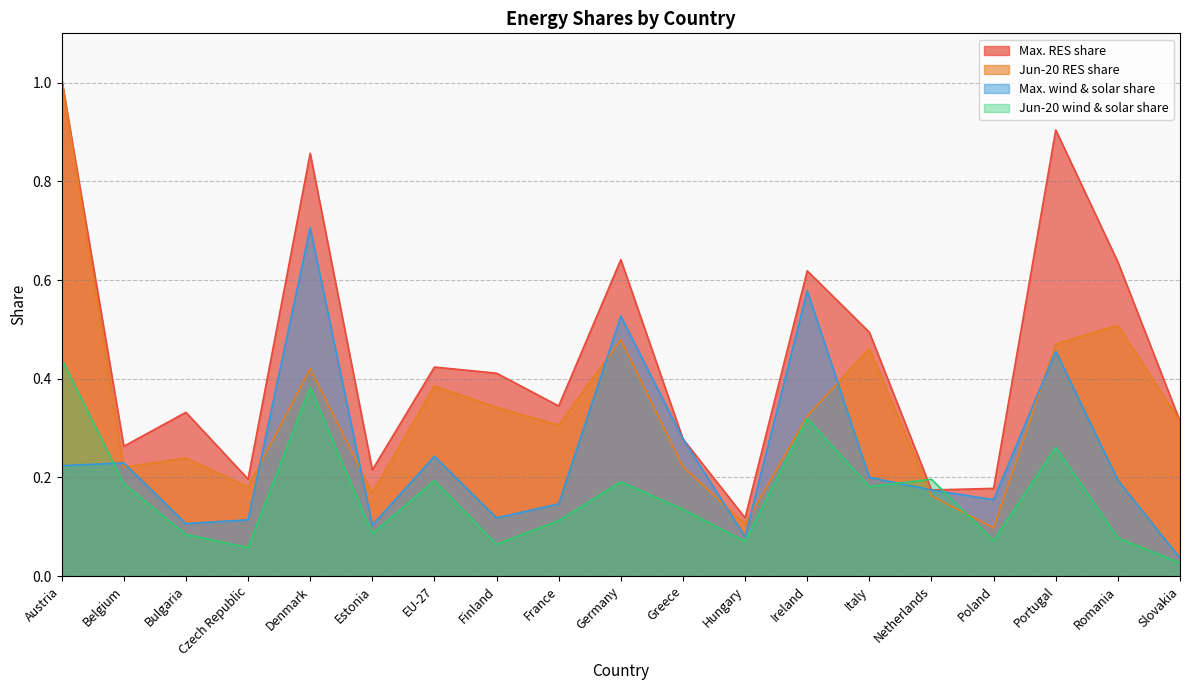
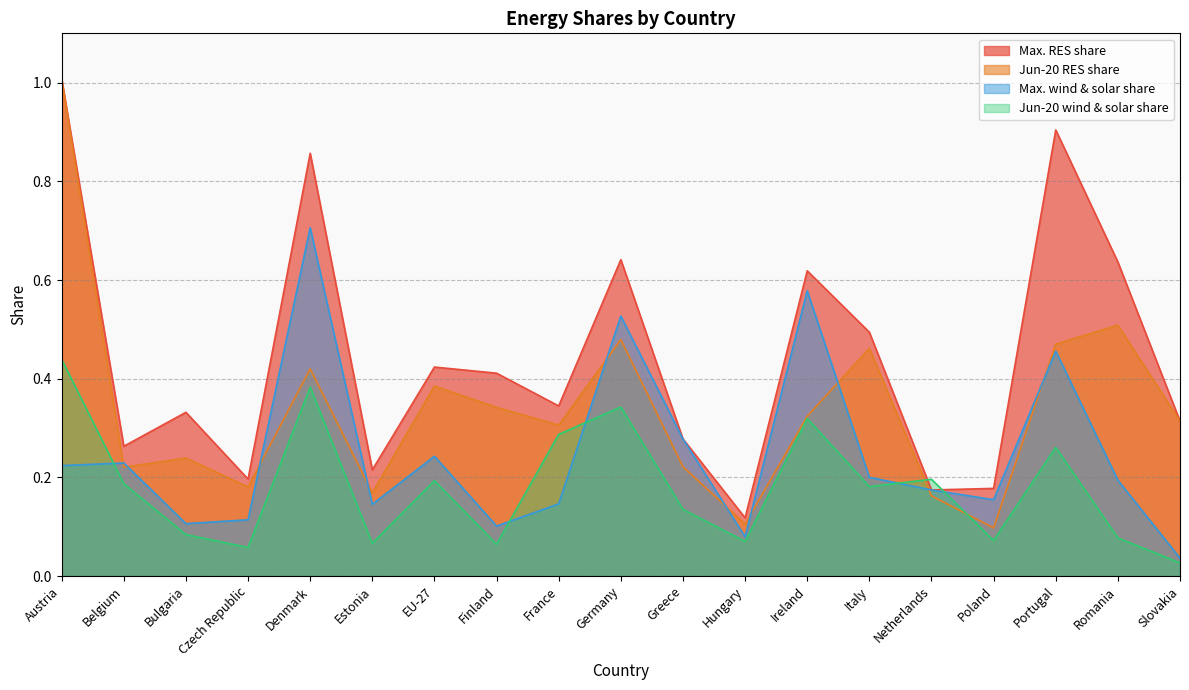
  {
    "Max. wind & solar share": {
      "Austria": 0.22,
      "Belgium": 0.23,
      "Bulgaria": 0.11,
      "Czech Republic": 0.11,
      "Denmark": 0.71,
-     "Estonia": 0.10,
+     "Estonia": 0.15,
      "EU-27": 0.24,
-     "Finland": 0.12,
+     "Finland": 0.10,
      "France": 0.15,
      "Germany": 0.53,
      "Hungary": 0.08,
      "Ireland": 0.58,
      "Italy": 0.20,
      "Poland": 0.15,
      "Portugal": 0.46,
      "Romania": 0.19,
      "Slovakia": 0.04
    },
    "Jun-20 wind & solar share": {
      "Austria": 0.44,
      "Belgium": 0.19,
      "Bulgaria": 0.08,
      "Czech Republic": 0.06,
      "Denmark": 0.38,
-     "Estonia": 0.09,
+     "Estonia": 0.07,
      "EU-27": 0.19,
      "Finland": 0.06,
-     "France": 0.11,
-     "Germany": 0.19,
+     "France": 0.29,
+     "Germany": 0.34,
      "Greece": 0.14,
      "Hungary": 0.07,
      "Italy": 0.18,
      "Netherlands": 0.20,
      "Poland": 0.07,
      "Portugal": 0.26,
      "Romania": 0.08,
      "Slovakia": 0.03
    }
  }
